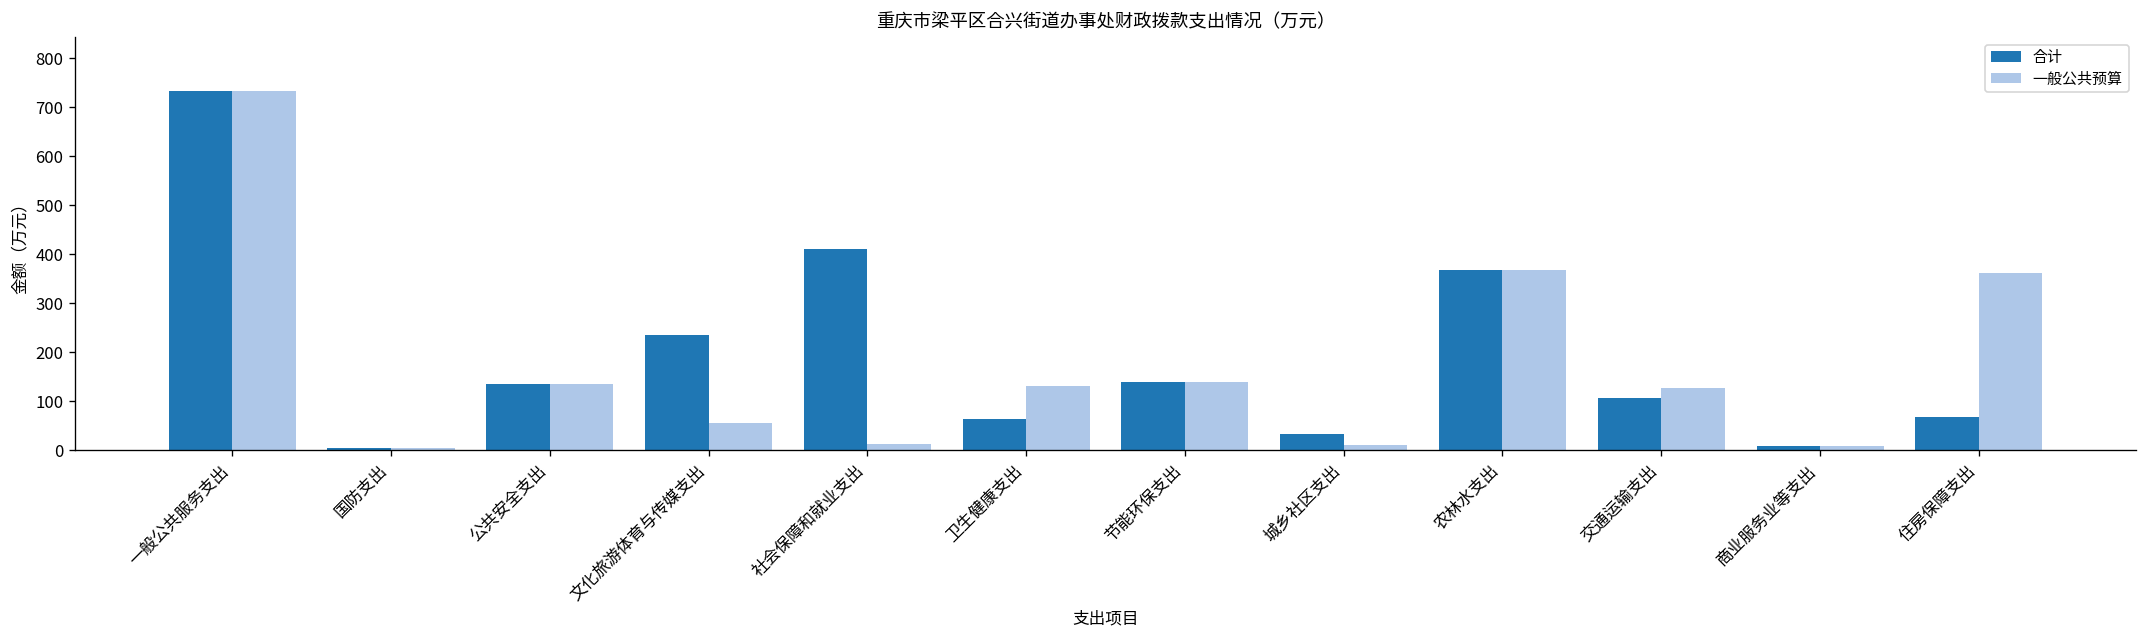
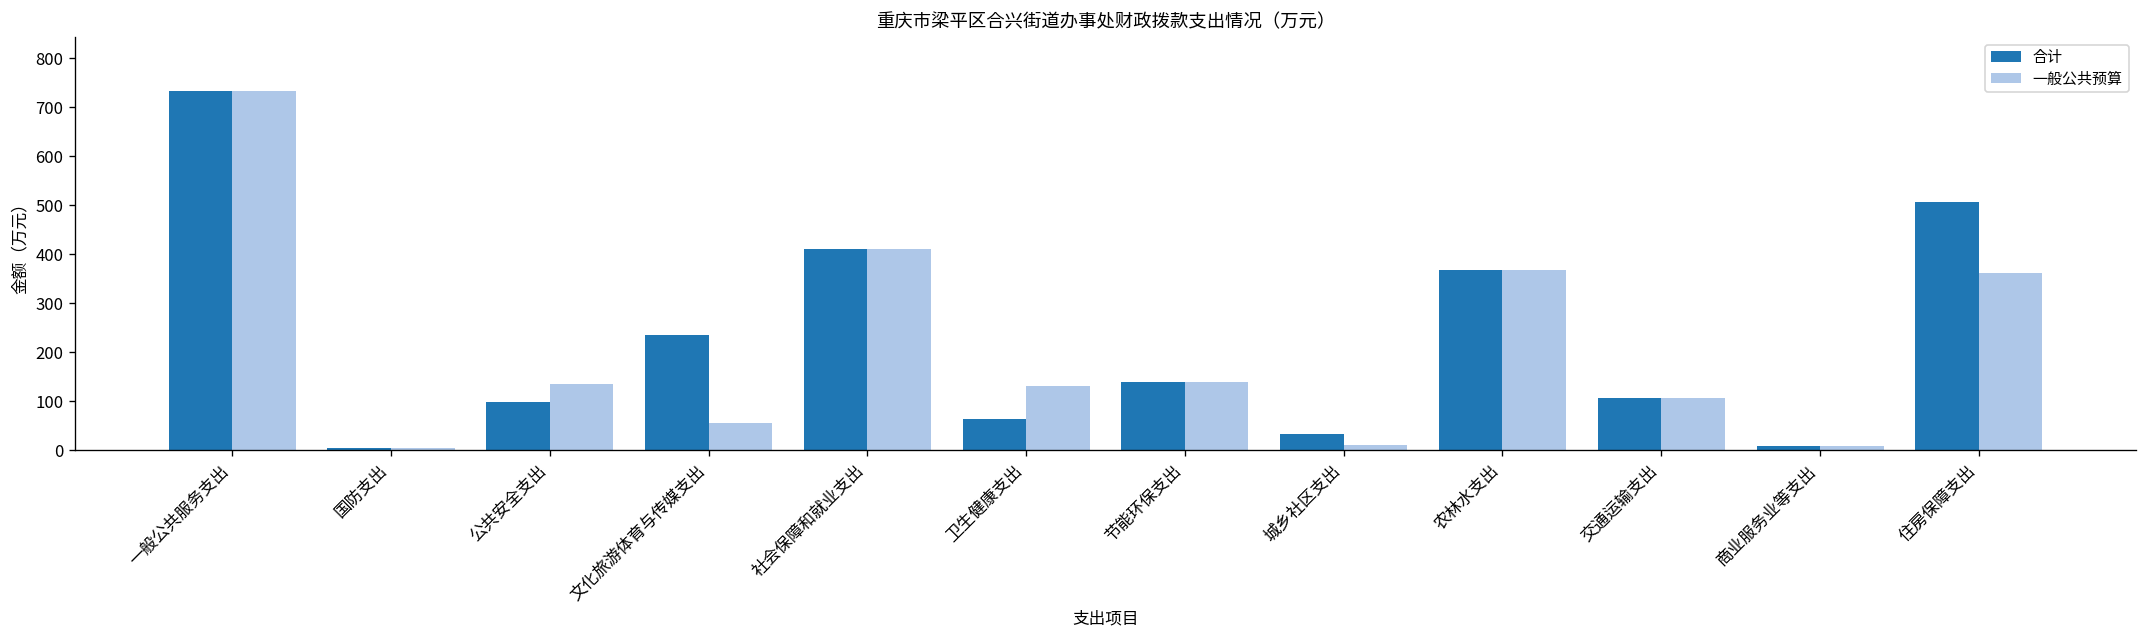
  {
    "合计": {
      "一般公共服务支出": 730,
-     "公共安全支出": 130,
+     "公共安全支出": 100,
      "文化旅游体育与传媒支出": 240,
      "社会保障和就业支出": 410,
      "卫生健康支出": 60,
      "节能环保支出": 140,
      "城乡社区支出": 30,
      "农林水支出": 370,
      "交通运输支出": 110,
      "商业服务业等支出": 10,
-     "住房保障支出": 70
+     "住房保障支出": 510
    },
    "一般公共预算": {
      "一般公共服务支出": 730,
      "公共安全支出": 130,
      "文化旅游体育与传媒支出": 60,
-     "社会保障和就业支出": 10,
+     "社会保障和就业支出": 410,
      "卫生健康支出": 130,
      "节能环保支出": 140,
      "城乡社区支出": 10,
      "农林水支出": 370,
-     "交通运输支出": 130,
+     "交通运输支出": 110,
      "商业服务业等支出": 10,
      "住房保障支出": 360
    }
  }
